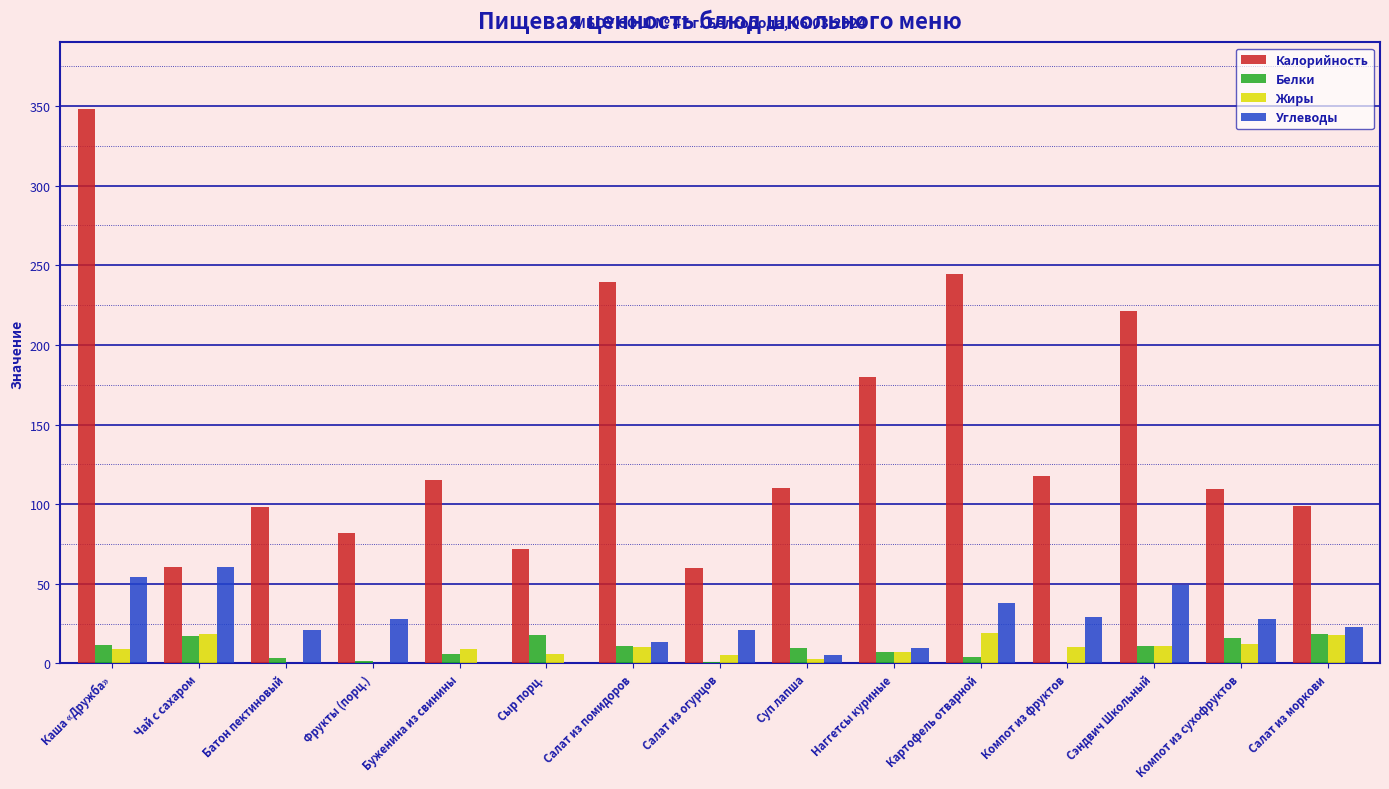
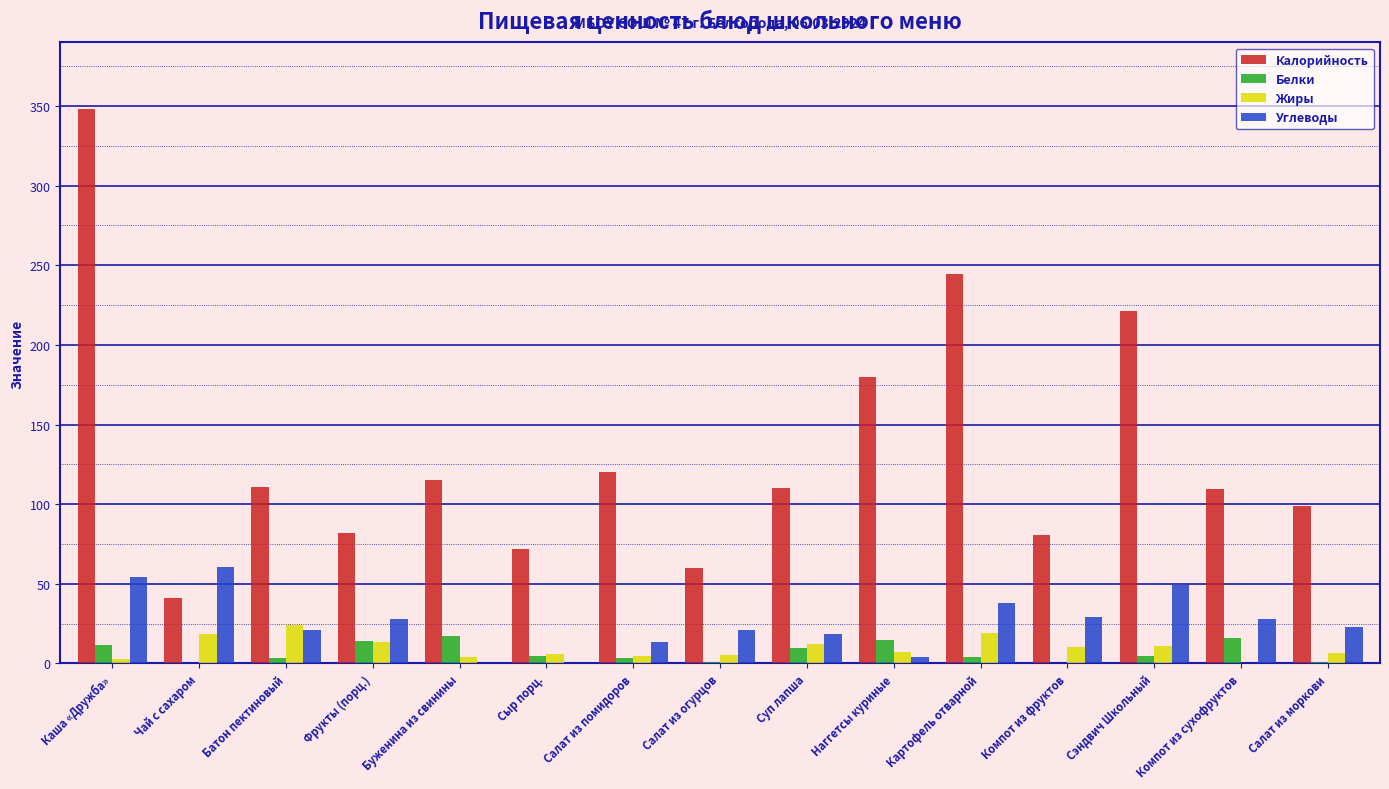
  {
    "Калорийность": {
      "Каша «Дружба»": 348,
-     "Чай с сахаром": 61,
-     "Батон пектиновый": 99,
+     "Чай с сахаром": 41,
+     "Батон пектиновый": 111,
      "Фрукты (порц.)": 82,
      "Буженина из свинины": 115,
      "Сыр порц.": 72,
-     "Салат из помидоров": 239,
+     "Салат из помидоров": 120,
      "Салат из огурцов": 60,
      "Суп лапша": 110,
      "Наггетсы куриные": 180,
      "Картофель отварной": 245,
-     "Компот из фруктов": 118,
+     "Компот из фруктов": 81,
      "Сэндвич Школьный": 221,
      "Компот из сухофруктов": 109,
      "Салат из моркови": 99
    },
    "Белки": {
      "Каша «Дружба»": 12,
-     "Чай с сахаром": 17,
+     "Чай с сахаром": 0,
      "Батон пектиновый": 3,
-     "Фрукты (порц.)": 1,
-     "Буженина из свинины": 6,
-     "Сыр порц.": 18,
-     "Салат из помидоров": 11,
+     "Фрукты (порц.)": 14,
+     "Буженина из свинины": 17,
+     "Сыр порц.": 5,
+     "Салат из помидоров": 4,
      "Суп лапша": 10,
-     "Наггетсы куриные": 7,
+     "Наггетсы куриные": 15,
      "Картофель отварной": 4,
-     "Сэндвич Школьный": 11,
+     "Сэндвич Школьный": 5,
      "Компот из сухофруктов": 16,
-     "Салат из моркови": 19
+     "Салат из моркови": 1
    },
    "Жиры": {
-     "Каша «Дружба»": 9,
+     "Каша «Дружба»": 3,
      "Чай с сахаром": 19,
-     "Батон пектиновый": 0,
-     "Фрукты (порц.)": 0,
-     "Буженина из свинины": 9,
+     "Батон пектиновый": 24,
+     "Фрукты (порц.)": 13,
+     "Буженина из свинины": 4,
      "Сыр порц.": 6,
-     "Салат из помидоров": 10,
+     "Салат из помидоров": 5,
      "Салат из огурцов": 5,
-     "Суп лапша": 3,
+     "Суп лапша": 12,
      "Наггетсы куриные": 7,
      "Картофель отварной": 19,
      "Компот из фруктов": 10,
      "Сэндвич Школьный": 11,
-     "Компот из сухофруктов": 12,
-     "Салат из моркови": 18
+     "Компот из сухофруктов": 0,
+     "Салат из моркови": 7
    },
    "Углеводы": {
      "Каша «Дружба»": 54,
      "Чай с сахаром": 61,
      "Батон пектиновый": 21,
      "Фрукты (порц.)": 28,
      "Буженина из свинины": 0,
      "Сыр порц.": 0,
      "Салат из помидоров": 13,
      "Салат из огурцов": 21,
-     "Суп лапша": 5,
-     "Наггетсы куриные": 10,
+     "Суп лапша": 18,
+     "Наггетсы куриные": 4,
      "Картофель отварной": 38,
      "Компот из фруктов": 29,
      "Сэндвич Школьный": 49,
      "Компот из сухофруктов": 28,
      "Салат из моркови": 23
    }
  }
